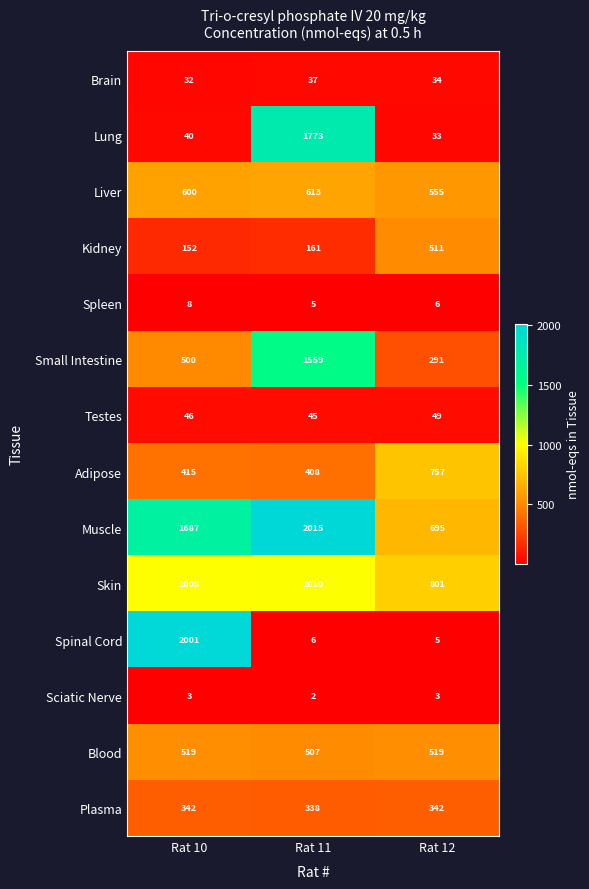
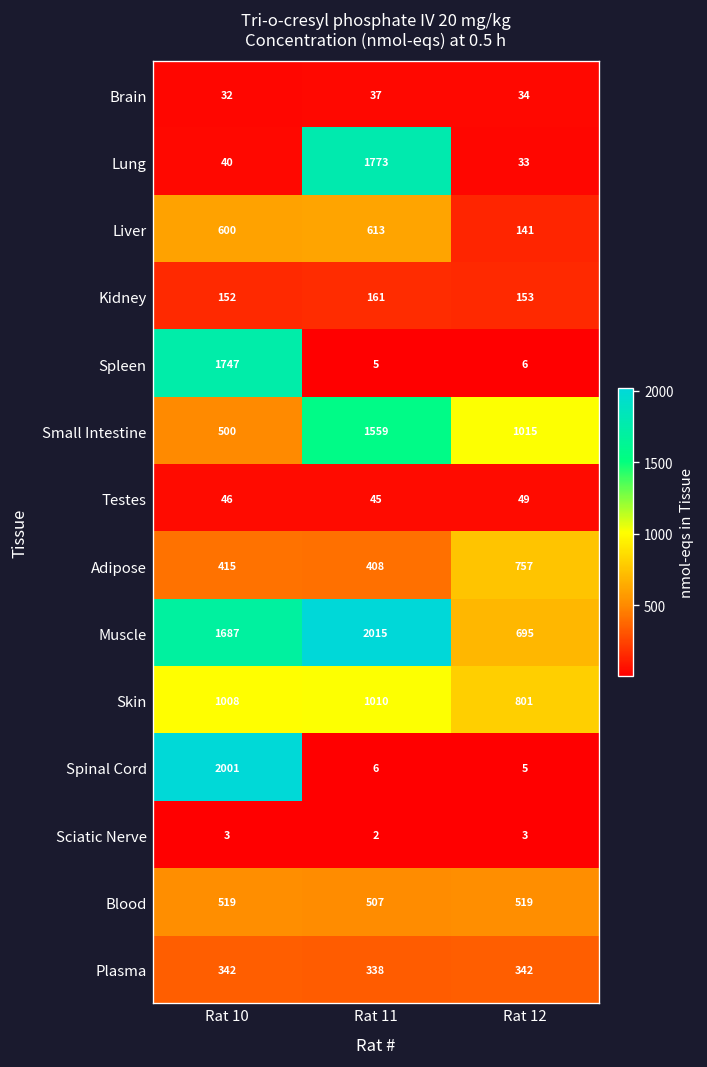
  {
    "Brain": {
      "Rat 10": 32,
      "Rat 11": 37,
      "Rat 12": 34
    },
    "Lung": {
      "Rat 10": 40,
      "Rat 11": 1773,
      "Rat 12": 33
    },
    "Liver": {
      "Rat 10": 600,
      "Rat 11": 613,
-     "Rat 12": 555
+     "Rat 12": 141
    },
    "Kidney": {
      "Rat 10": 152,
      "Rat 11": 161,
-     "Rat 12": 511
+     "Rat 12": 153
    },
    "Spleen": {
-     "Rat 10": 8,
+     "Rat 10": 1747,
      "Rat 11": 5,
      "Rat 12": 6
    },
    "Small Intestine": {
      "Rat 10": 500,
      "Rat 11": 1559,
-     "Rat 12": 291
+     "Rat 12": 1015
    },
    "Testes": {
      "Rat 10": 46,
      "Rat 11": 45,
      "Rat 12": 49
    },
    "Adipose": {
      "Rat 10": 415,
      "Rat 11": 408,
      "Rat 12": 757
    },
    "Muscle": {
      "Rat 10": 1687,
      "Rat 11": 2015,
      "Rat 12": 695
    },
    "Skin": {
      "Rat 10": 1008,
      "Rat 11": 1010,
      "Rat 12": 801
    },
    "Spinal Cord": {
      "Rat 10": 2001,
      "Rat 11": 6,
      "Rat 12": 5
    },
    "Sciatic Nerve": {
      "Rat 10": 3,
      "Rat 11": 2,
      "Rat 12": 3
    },
    "Blood": {
      "Rat 10": 519,
      "Rat 11": 507,
      "Rat 12": 519
    },
    "Plasma": {
      "Rat 10": 342,
      "Rat 11": 338,
      "Rat 12": 342
    }
  }
